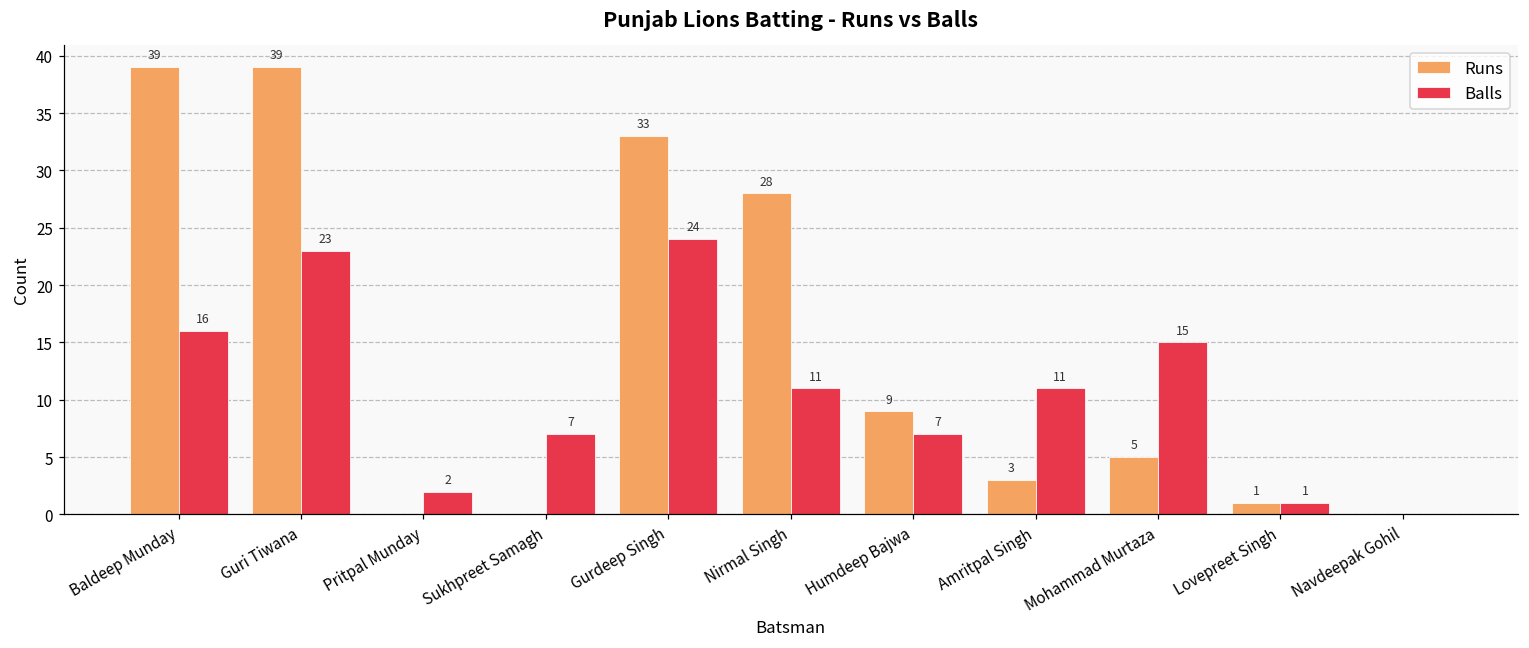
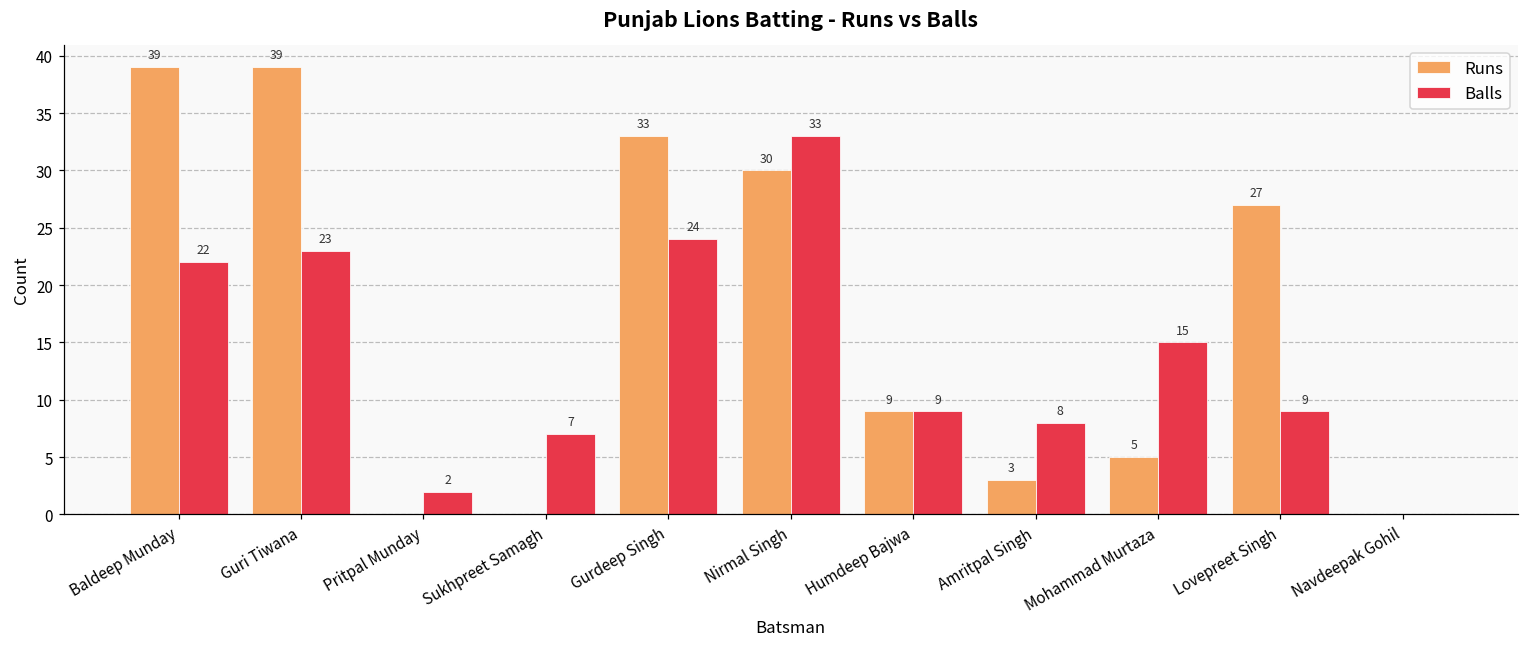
  {
    "Runs": {
      "Baldeep Munday": 39,
      "Guri Tiwana": 39,
      "Gurdeep Singh": 33,
-     "Nirmal Singh": 28,
+     "Nirmal Singh": 30,
      "Humdeep Bajwa": 9,
      "Amritpal Singh": 3,
      "Mohammad Murtaza": 5,
-     "Lovepreet Singh": 1
+     "Lovepreet Singh": 27
    },
    "Balls": {
-     "Baldeep Munday": 16,
+     "Baldeep Munday": 22,
      "Guri Tiwana": 23,
      "Pritpal Munday": 2,
      "Sukhpreet Samagh": 7,
      "Gurdeep Singh": 24,
-     "Nirmal Singh": 11,
-     "Humdeep Bajwa": 7,
-     "Amritpal Singh": 11,
+     "Nirmal Singh": 33,
+     "Humdeep Bajwa": 9,
+     "Amritpal Singh": 8,
      "Mohammad Murtaza": 15,
-     "Lovepreet Singh": 1
+     "Lovepreet Singh": 9
    }
  }
